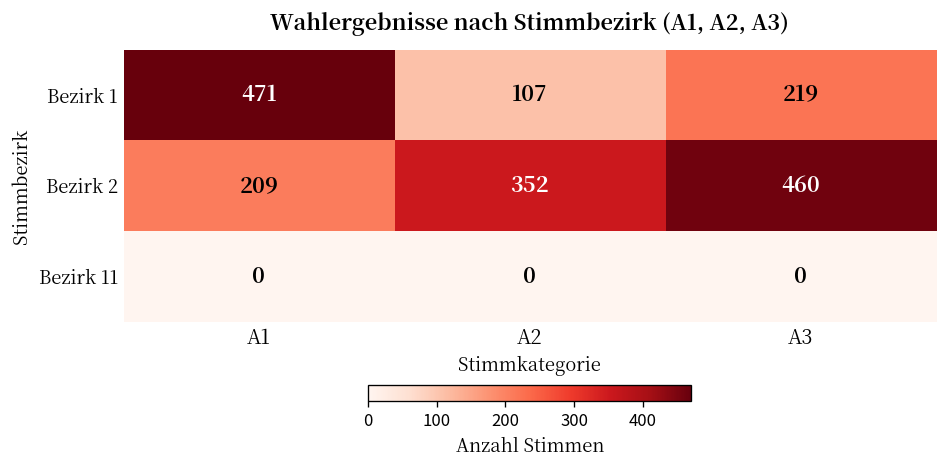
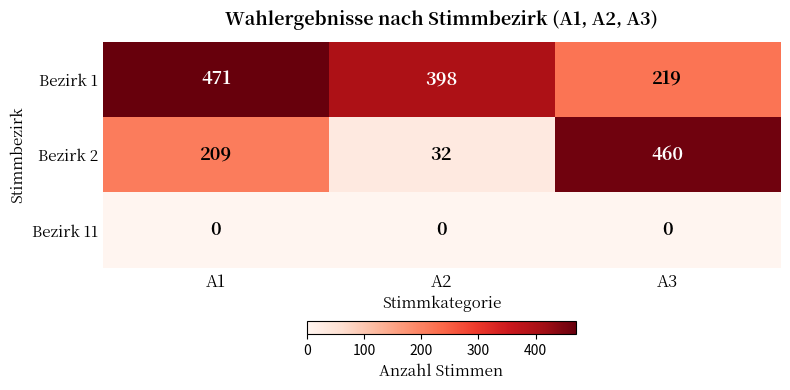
  {
    "Bezirk 1": {
      "A1": 471,
-     "A2": 107,
+     "A2": 398,
      "A3": 219
    },
    "Bezirk 2": {
      "A1": 209,
-     "A2": 352,
+     "A2": 32,
      "A3": 460
    },
    "Bezirk 11": {
      "A1": 0,
      "A2": 0,
      "A3": 0
    }
  }
